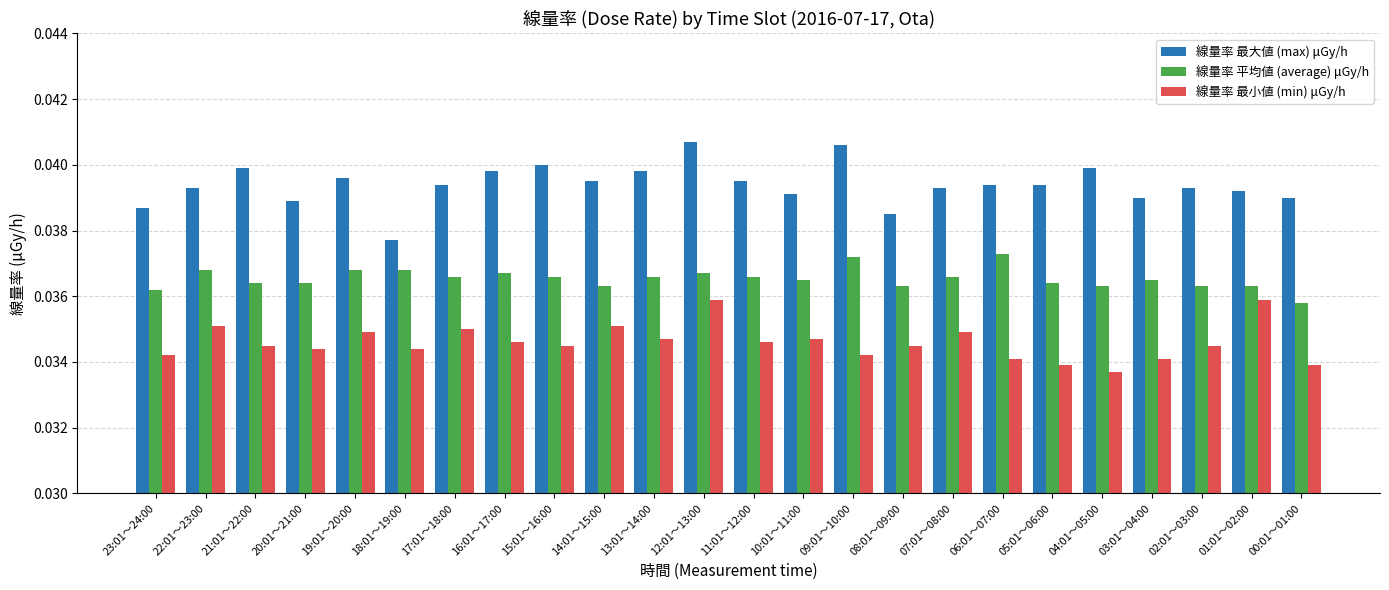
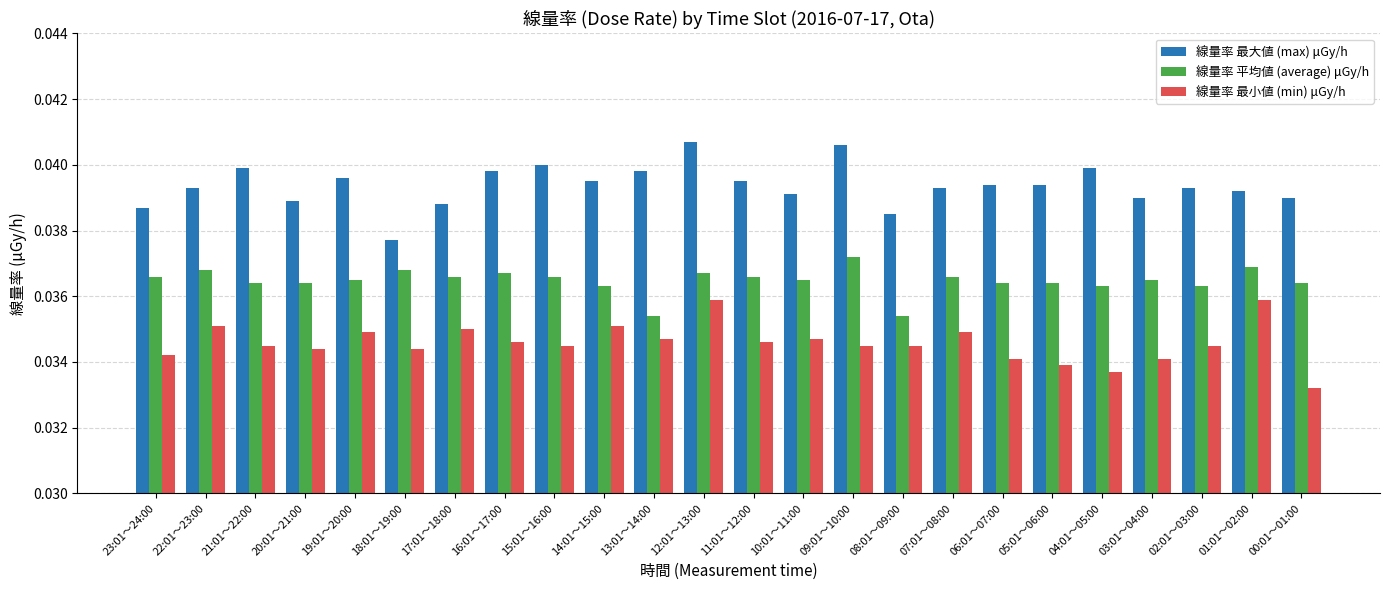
  {
    "線量率 最大値 (max) μGy/h": {
      "23:01～24:00": 0.0387,
      "22:01～23:00": 0.0393,
      "21:01～22:00": 0.0399,
      "20:01～21:00": 0.0389,
      "19:01～20:00": 0.0396,
      "18:01～19:00": 0.0377,
-     "17:01～18:00": 0.0394,
+     "17:01～18:00": 0.0388,
      "16:01～17:00": 0.0398,
      "15:01～16:00": 0.0400,
      "14:01～15:00": 0.0395,
      "13:01～14:00": 0.0398,
      "12:01～13:00": 0.0407,
      "11:01～12:00": 0.0395,
      "10:01～11:00": 0.0391,
      "09:01～10:00": 0.0406,
      "08:01～09:00": 0.0385,
      "07:01～08:00": 0.0393,
      "06:01～07:00": 0.0394,
      "05:01～06:00": 0.0394,
      "04:01～05:00": 0.0399,
      "03:01～04:00": 0.0390,
      "02:01～03:00": 0.0393,
      "01:01～02:00": 0.0392,
      "00:01～01:00": 0.0390
    },
    "線量率 平均値 (average) μGy/h": {
-     "23:01～24:00": 0.0362,
+     "23:01～24:00": 0.0366,
      "22:01～23:00": 0.0368,
      "21:01～22:00": 0.0364,
      "20:01～21:00": 0.0364,
-     "19:01～20:00": 0.0368,
+     "19:01～20:00": 0.0365,
      "18:01～19:00": 0.0368,
      "17:01～18:00": 0.0366,
      "16:01～17:00": 0.0367,
      "15:01～16:00": 0.0366,
      "14:01～15:00": 0.0363,
-     "13:01～14:00": 0.0366,
+     "13:01～14:00": 0.0354,
      "12:01～13:00": 0.0367,
      "11:01～12:00": 0.0366,
      "10:01～11:00": 0.0365,
      "09:01～10:00": 0.0372,
-     "08:01～09:00": 0.0363,
+     "08:01～09:00": 0.0354,
      "07:01～08:00": 0.0366,
-     "06:01～07:00": 0.0373,
+     "06:01～07:00": 0.0364,
      "05:01～06:00": 0.0364,
      "04:01～05:00": 0.0363,
      "03:01～04:00": 0.0365,
      "02:01～03:00": 0.0363,
-     "01:01～02:00": 0.0363,
-     "00:01～01:00": 0.0358
+     "01:01～02:00": 0.0369,
+     "00:01～01:00": 0.0364
    },
    "線量率 最小値 (min) μGy/h": {
      "23:01～24:00": 0.0342,
      "22:01～23:00": 0.0351,
      "21:01～22:00": 0.0345,
      "20:01～21:00": 0.0344,
      "19:01～20:00": 0.0349,
      "18:01～19:00": 0.0344,
      "17:01～18:00": 0.0350,
      "16:01～17:00": 0.0346,
      "15:01～16:00": 0.0345,
      "14:01～15:00": 0.0351,
      "13:01～14:00": 0.0347,
      "12:01～13:00": 0.0359,
      "11:01～12:00": 0.0346,
      "10:01～11:00": 0.0347,
-     "09:01～10:00": 0.0342,
+     "09:01～10:00": 0.0345,
      "08:01～09:00": 0.0345,
      "07:01～08:00": 0.0349,
      "06:01～07:00": 0.0341,
      "05:01～06:00": 0.0339,
      "04:01～05:00": 0.0337,
      "03:01～04:00": 0.0341,
      "02:01～03:00": 0.0345,
      "01:01～02:00": 0.0359,
-     "00:01～01:00": 0.0339
+     "00:01～01:00": 0.0332
    }
  }
